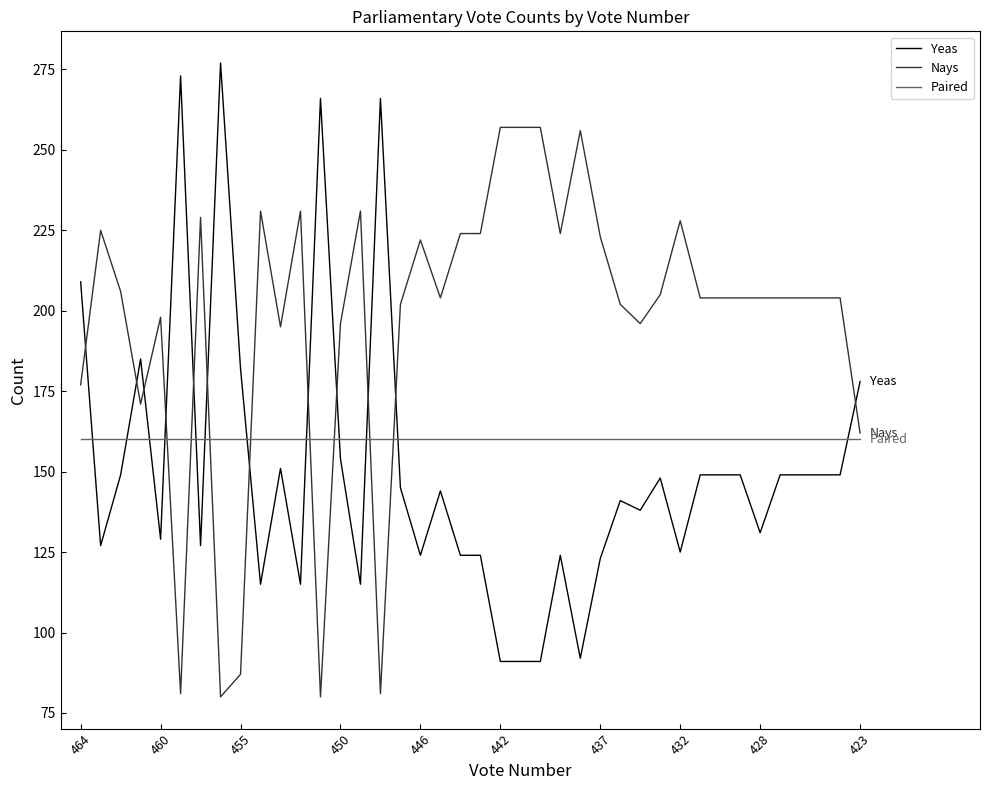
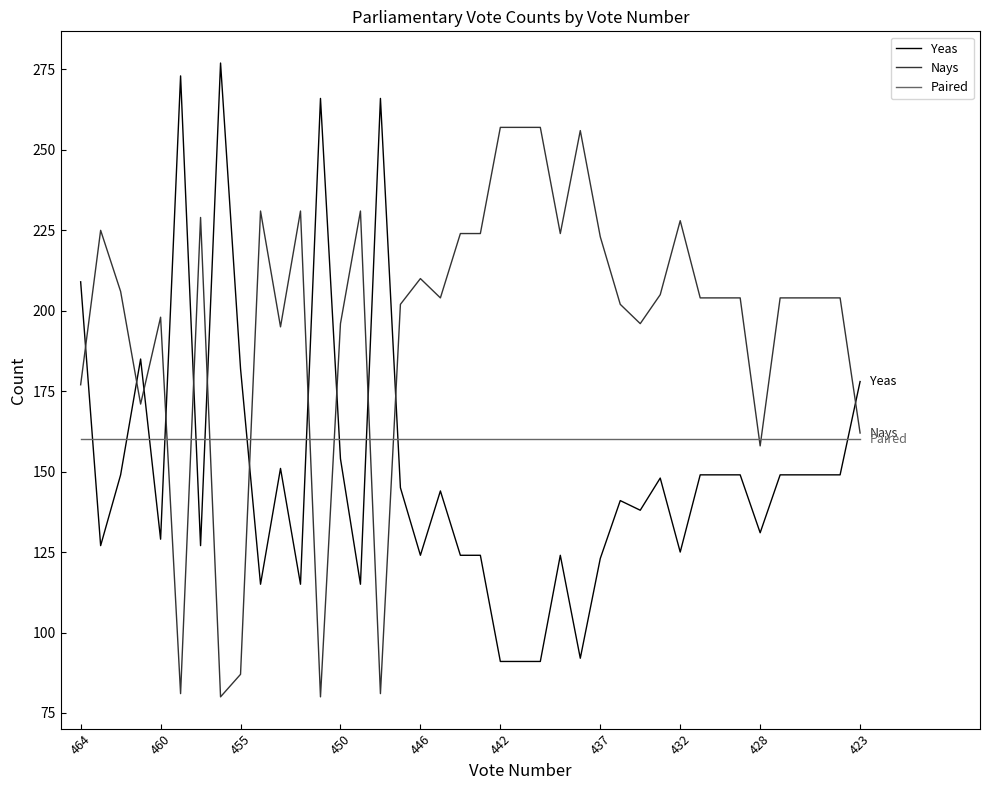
  {
    "Yeas": {
      "464": 209,
      "460": 129,
      "455": 182,
      "450": 154,
      "446": 124,
      "442": 91,
      "437": 123,
      "432": 125,
      "428": 131,
      "423": 178
    },
    "Nays": {
      "464": 177,
      "460": 198,
      "455": 87,
      "450": 196,
-     "446": 222,
+     "446": 210,
      "442": 257,
      "437": 223,
      "432": 228,
-     "428": 204,
+     "428": 158,
      "423": 162
    },
    "Paired": {
      "464": 160,
      "460": 160,
      "455": 160,
      "450": 160,
      "446": 160,
      "442": 160,
      "437": 160,
      "432": 160,
      "428": 160,
      "423": 160
    }
  }
